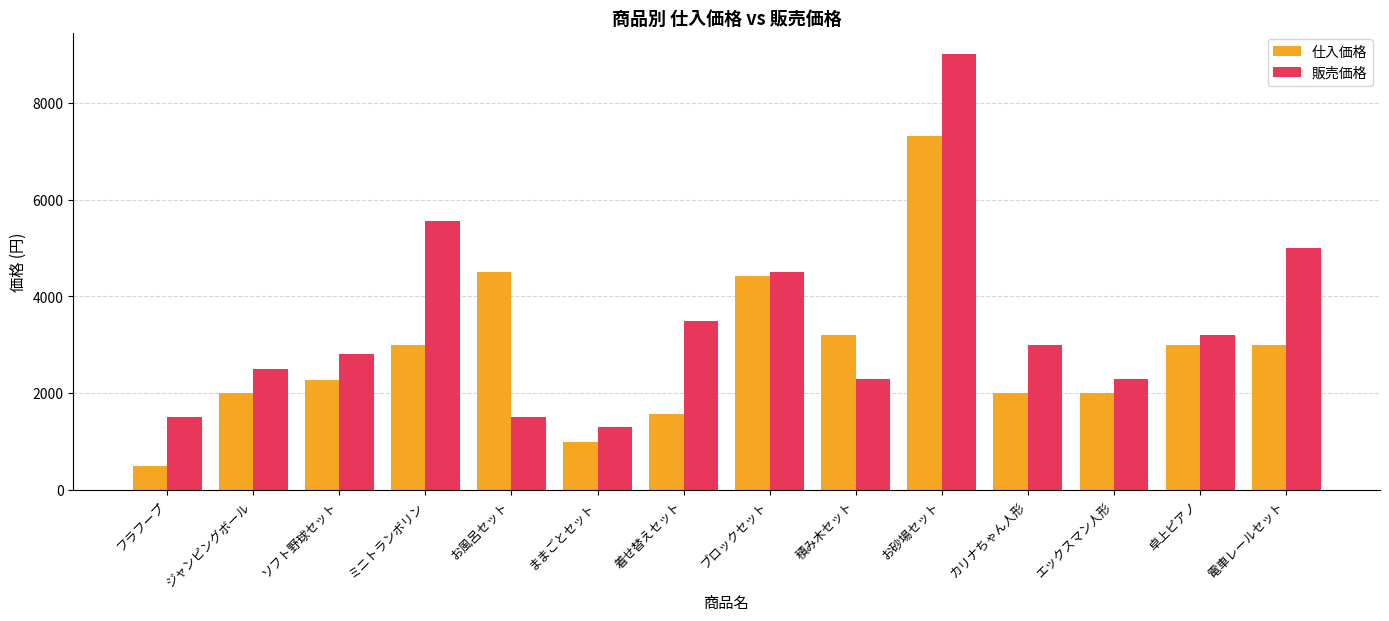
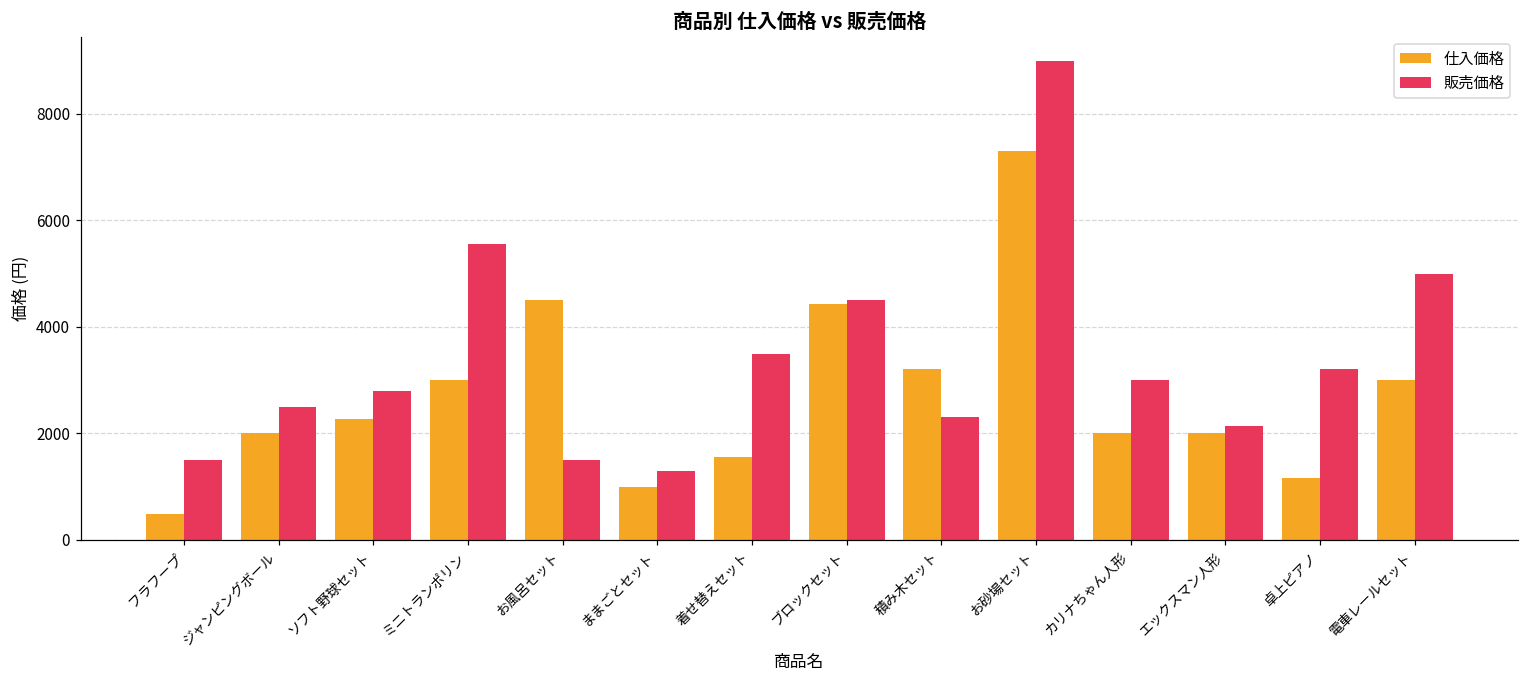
  {
    "仕入価格": {
      "フラフープ": 500,
      "ジャンピングボール": 2000,
      "ソフト野球セット": 2300,
      "ミニトランポリン": 3000,
      "お風呂セット": 4500,
      "ままごとセット": 1000,
      "着せ替えセット": 1600,
      "ブロックセット": 4400,
      "積み木セット": 3200,
      "お砂場セット": 7300,
      "カリナちゃん人形": 2000,
      "エックスマン人形": 2000,
-     "卓上ピアノ": 3000,
+     "卓上ピアノ": 1200,
      "電車レールセット": 3000
    },
    "販売価格": {
      "フラフープ": 1500,
      "ジャンピングボール": 2500,
      "ソフト野球セット": 2800,
      "ミニトランポリン": 5600,
      "お風呂セット": 1500,
      "ままごとセット": 1300,
      "着せ替えセット": 3500,
      "ブロックセット": 4500,
      "積み木セット": 2300,
      "お砂場セット": 9000,
      "カリナちゃん人形": 3000,
-     "エックスマン人形": 2300,
+     "エックスマン人形": 2100,
      "卓上ピアノ": 3200,
      "電車レールセット": 5000
    }
  }
